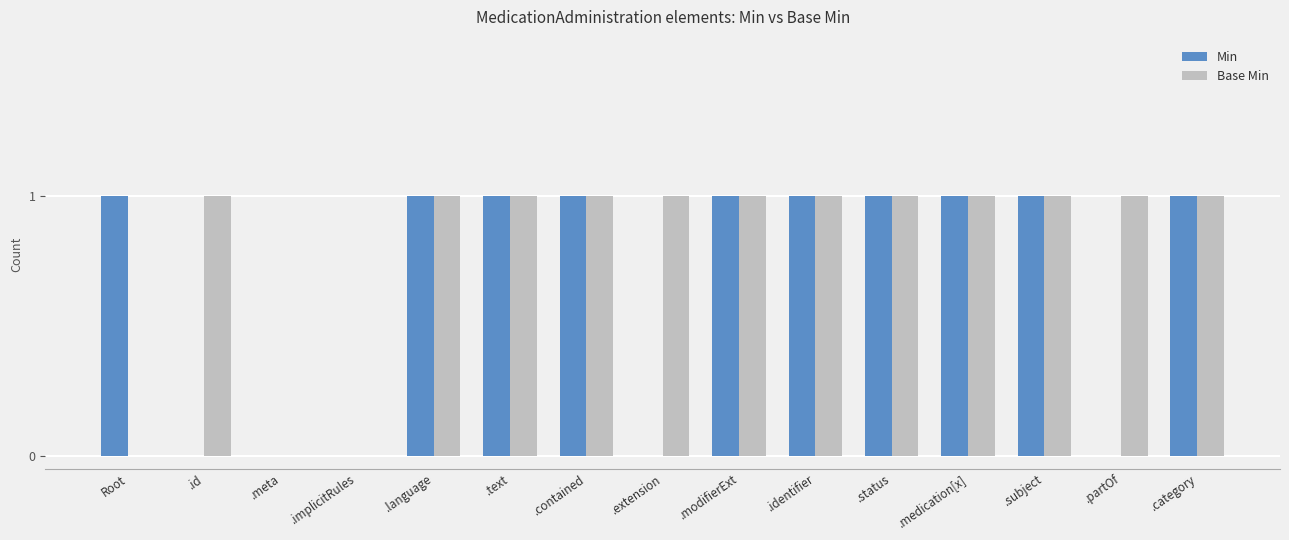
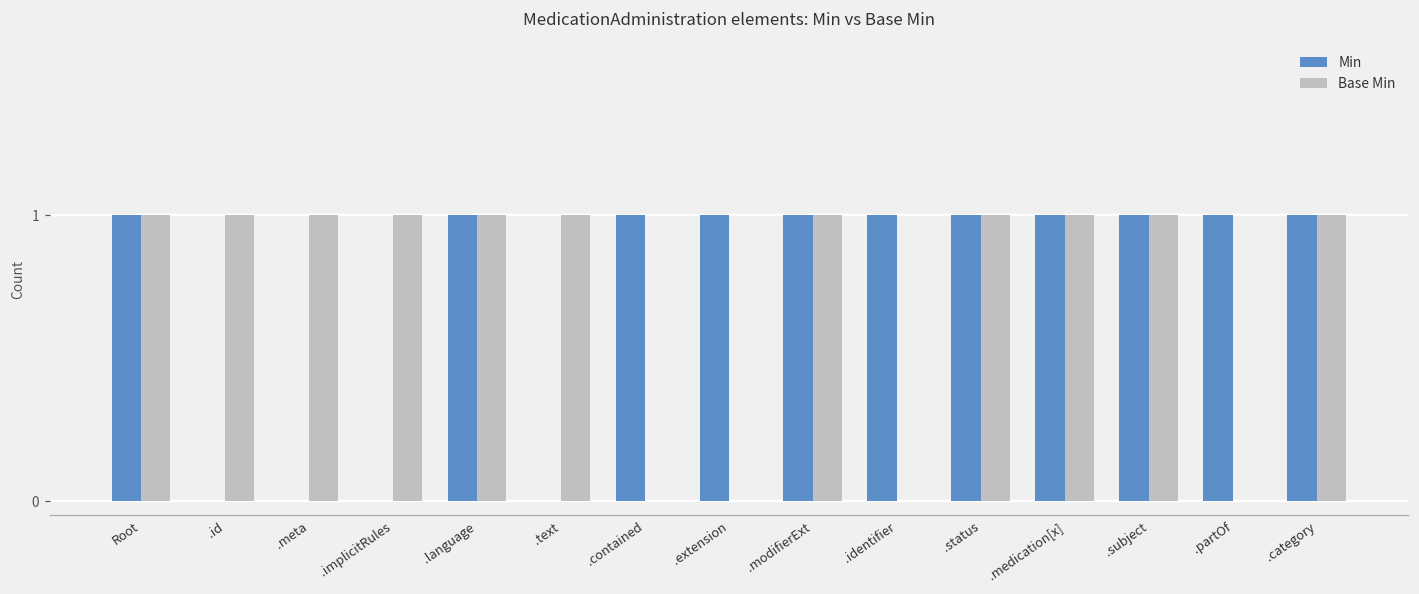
  {
    "Min": {
      "Root": 1,
      ".id": 0,
      ".meta": 0,
      ".implicitRules": 0,
      ".language": 1,
-     ".text": 1,
+     ".text": 0,
      ".contained": 1,
-     ".extension": 0,
+     ".extension": 1,
      ".modifierExt": 1,
      ".identifier": 1,
      ".status": 1,
      ".medication[x]": 1,
      ".subject": 1,
-     ".partOf": 0,
+     ".partOf": 1,
      ".category": 1
    },
    "Base Min": {
-     "Root": 0,
+     "Root": 1,
      ".id": 1,
-     ".meta": 0,
-     ".implicitRules": 0,
+     ".meta": 1,
+     ".implicitRules": 1,
      ".language": 1,
      ".text": 1,
-     ".contained": 1,
-     ".extension": 1,
+     ".contained": 0,
+     ".extension": 0,
      ".modifierExt": 1,
-     ".identifier": 1,
+     ".identifier": 0,
      ".status": 1,
      ".medication[x]": 1,
      ".subject": 1,
-     ".partOf": 1,
+     ".partOf": 0,
      ".category": 1
    }
  }
